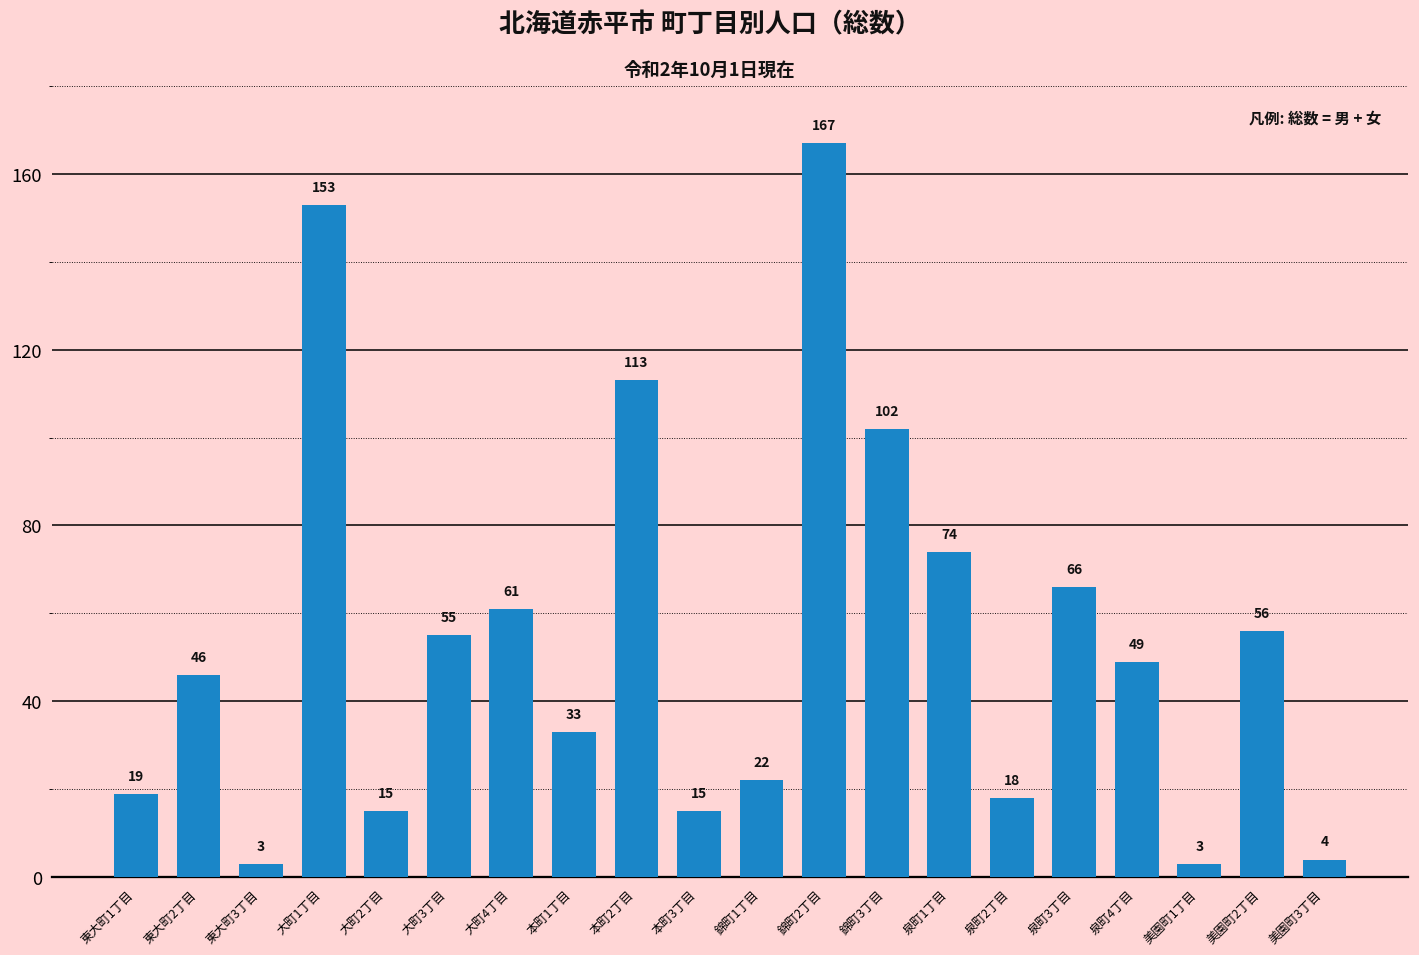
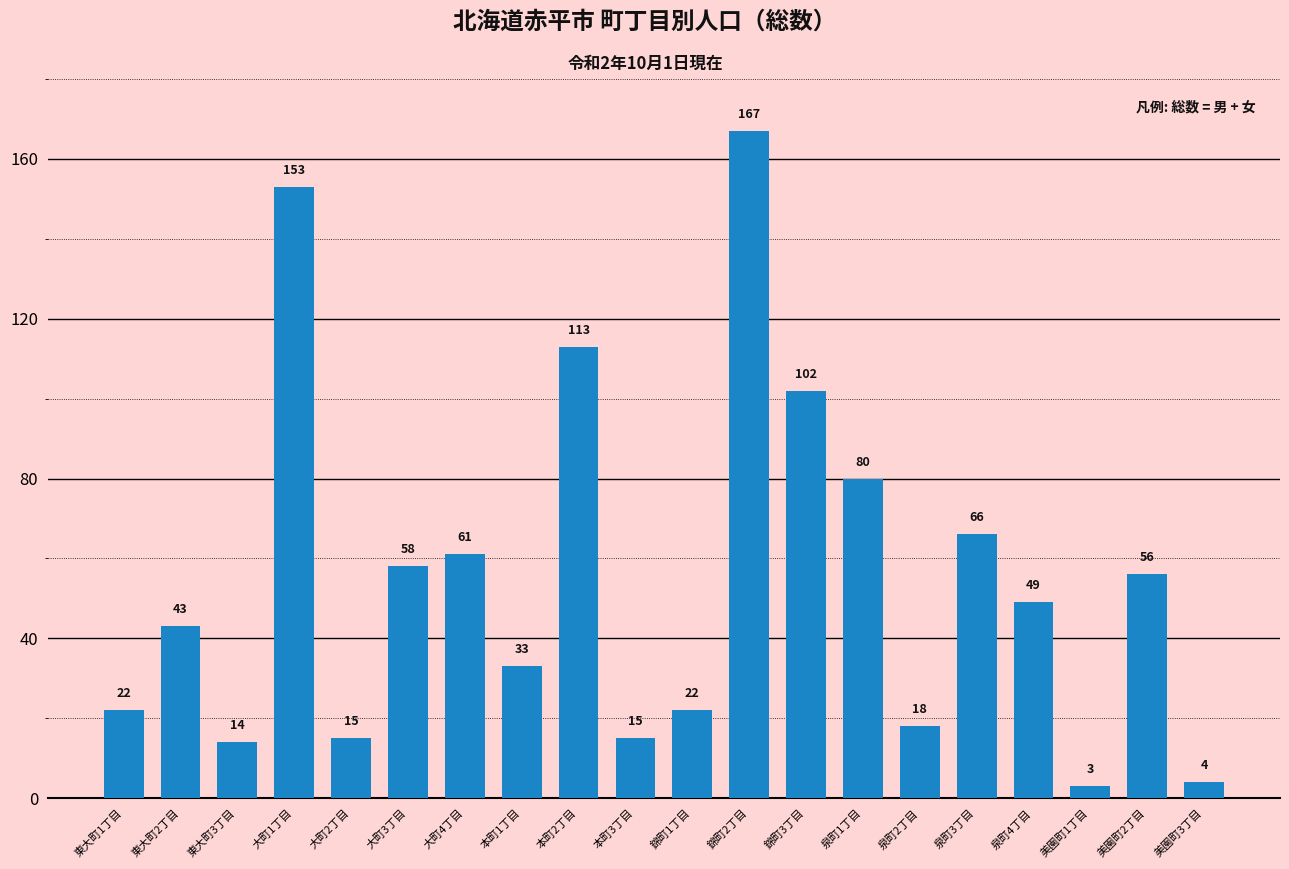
  {
-   "東大町1丁目": 19,
-   "東大町2丁目": 46,
-   "東大町3丁目": 3,
+   "東大町1丁目": 22,
+   "東大町2丁目": 43,
+   "東大町3丁目": 14,
    "大町1丁目": 153,
    "大町2丁目": 15,
-   "大町3丁目": 55,
+   "大町3丁目": 58,
    "大町4丁目": 61,
    "本町1丁目": 33,
    "本町2丁目": 113,
    "本町3丁目": 15,
    "錦町1丁目": 22,
    "錦町2丁目": 167,
    "錦町3丁目": 102,
-   "泉町1丁目": 74,
+   "泉町1丁目": 80,
    "泉町2丁目": 18,
    "泉町3丁目": 66,
    "泉町4丁目": 49,
    "美園町1丁目": 3,
    "美園町2丁目": 56,
    "美園町3丁目": 4
  }
